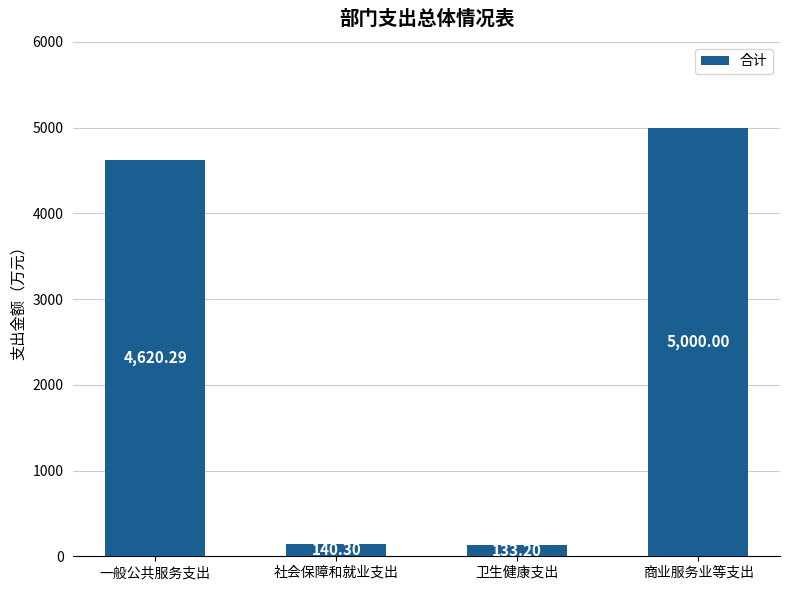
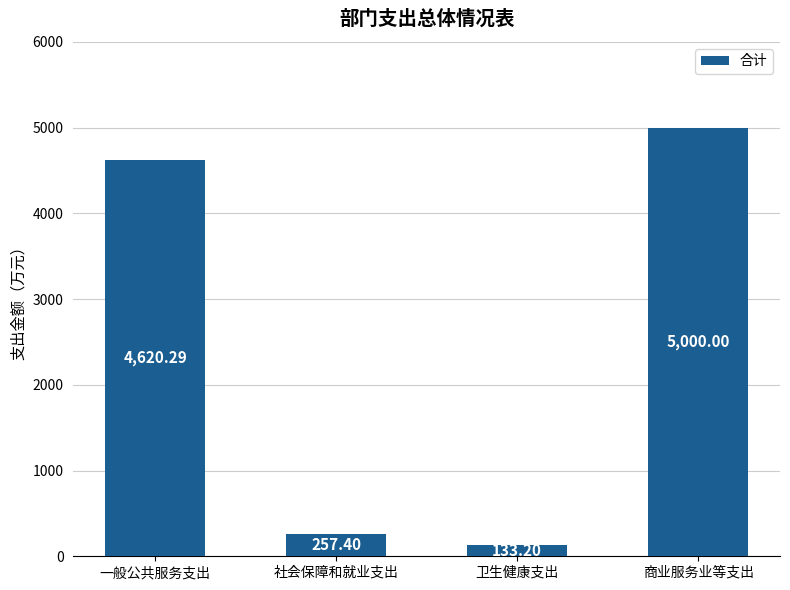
  {
    "一般公共服务支出": "4,620.29",
-   "社会保障和就业支出": "140.30",
+   "社会保障和就业支出": "257.40",
    "卫生健康支出": "133.20",
    "商业服务业等支出": "5,000.00"
  }
